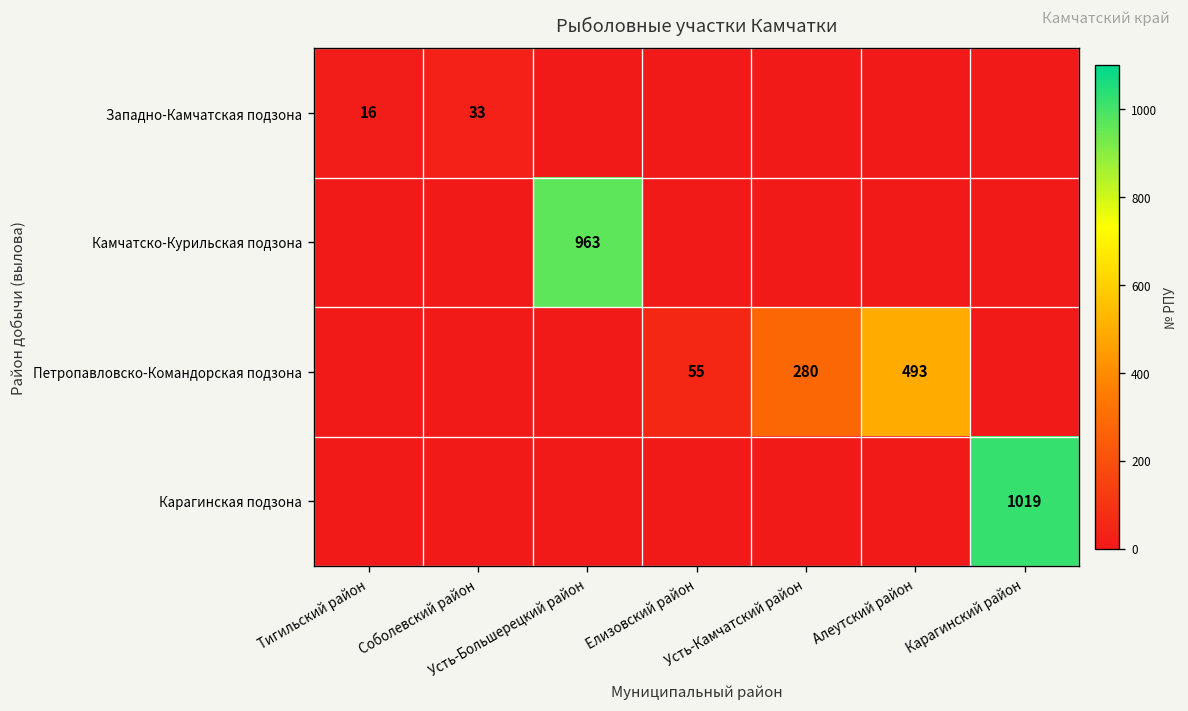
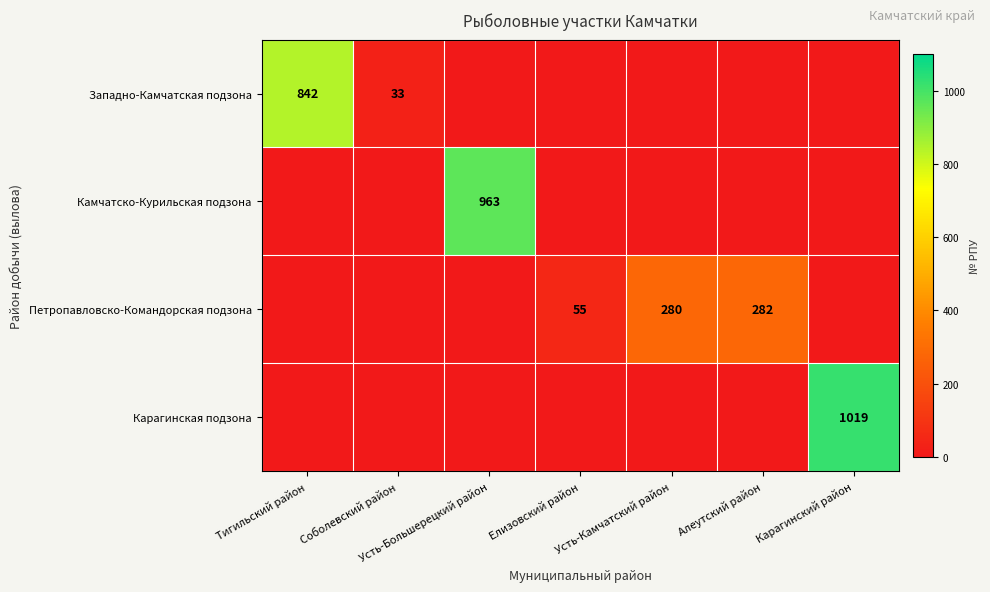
  {
    "Западно-Камчатская подзона": {
-     "Тигильский район": 16,
+     "Тигильский район": 842,
      "Соболевский район": 33
    },
    "Камчатско-Курильская подзона": {
      "Усть-Большерецкий район": 963
    },
    "Петропавловско-Командорская подзона": {
      "Елизовский район": 55,
      "Усть-Камчатский район": 280,
-     "Алеутский район": 493
+     "Алеутский район": 282
    },
    "Карагинская подзона": {
      "Карагинский район": 1019
    }
  }
